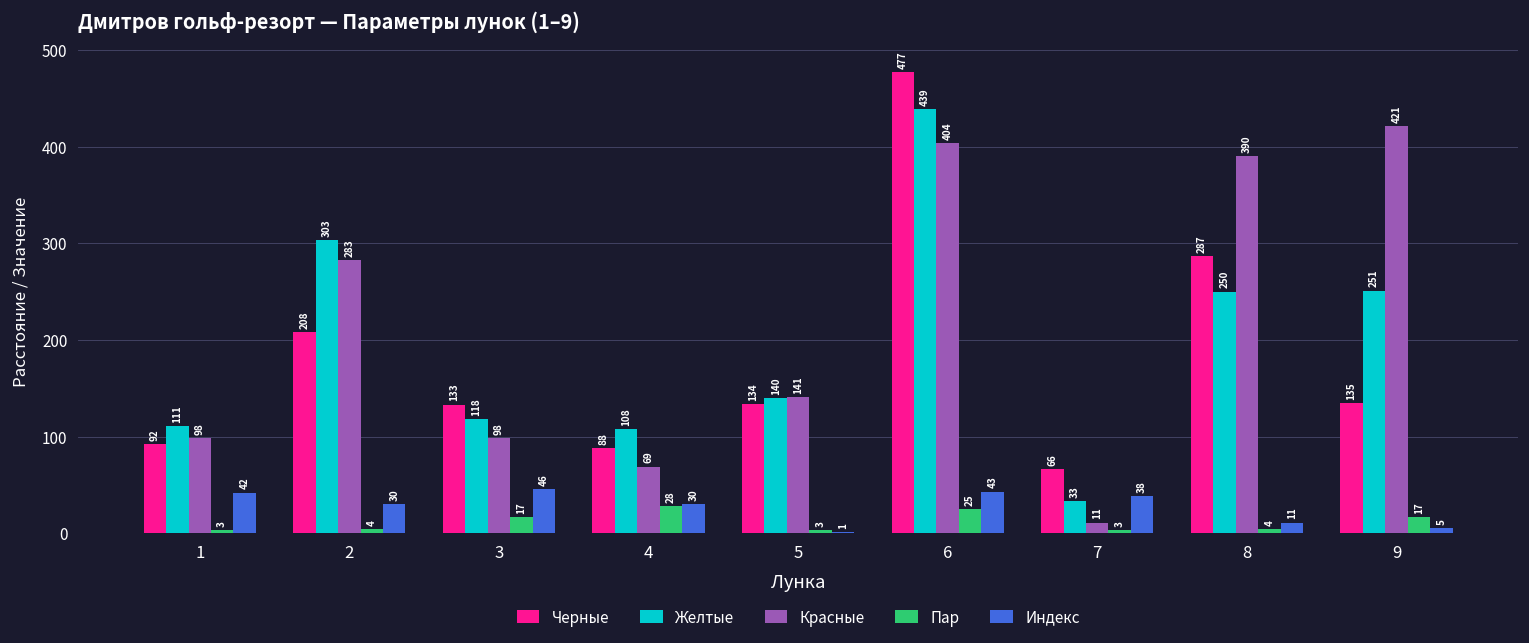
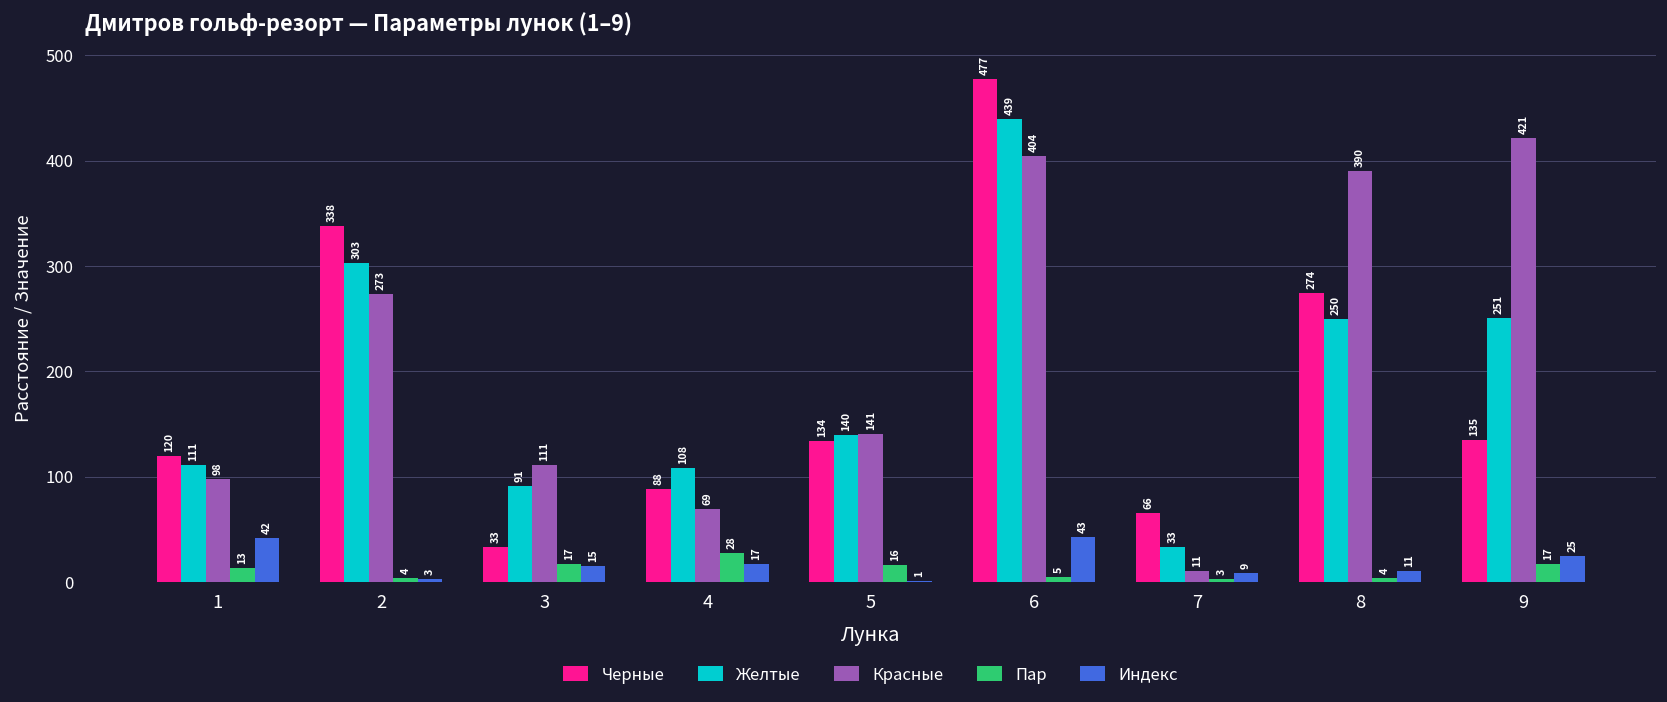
  {
    "Черные": {
-     "1": 92,
-     "2": 208,
-     "3": 133,
+     "1": 120,
+     "2": 338,
+     "3": 33,
      "4": 88,
      "5": 134,
      "6": 477,
      "7": 66,
-     "8": 287,
+     "8": 274,
      "9": 135
    },
    "Желтые": {
      "1": 111,
      "2": 303,
-     "3": 118,
+     "3": 91,
      "4": 108,
      "5": 140,
      "6": 439,
      "7": 33,
      "8": 250,
      "9": 251
    },
    "Красные": {
      "1": 98,
-     "2": 283,
-     "3": 98,
+     "2": 273,
+     "3": 111,
      "4": 69,
      "5": 141,
      "6": 404,
      "7": 11,
      "8": 390,
      "9": 421
    },
    "Пар": {
-     "1": 3,
+     "1": 13,
      "2": 4,
      "3": 17,
      "4": 28,
-     "5": 3,
-     "6": 25,
+     "5": 16,
+     "6": 5,
      "7": 3,
      "8": 4,
      "9": 17
    },
    "Индекс": {
      "1": 42,
-     "2": 30,
-     "3": 46,
-     "4": 30,
+     "2": 3,
+     "3": 15,
+     "4": 17,
      "5": 1,
      "6": 43,
-     "7": 38,
+     "7": 9,
      "8": 11,
-     "9": 5
+     "9": 25
    }
  }
